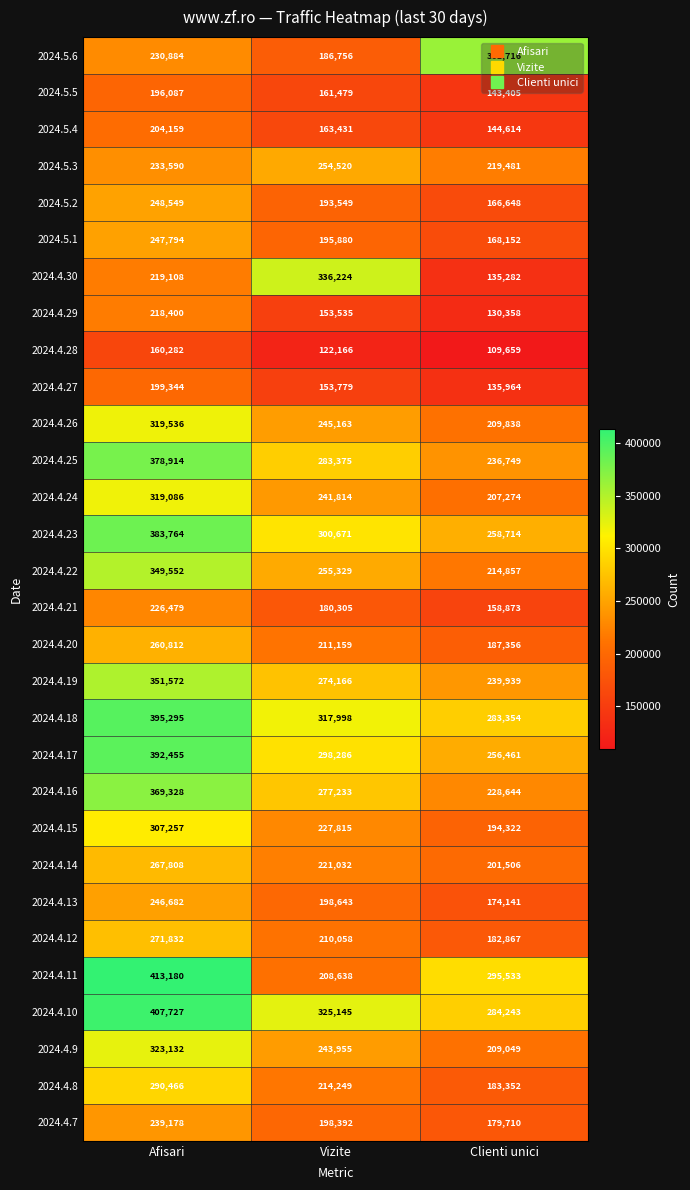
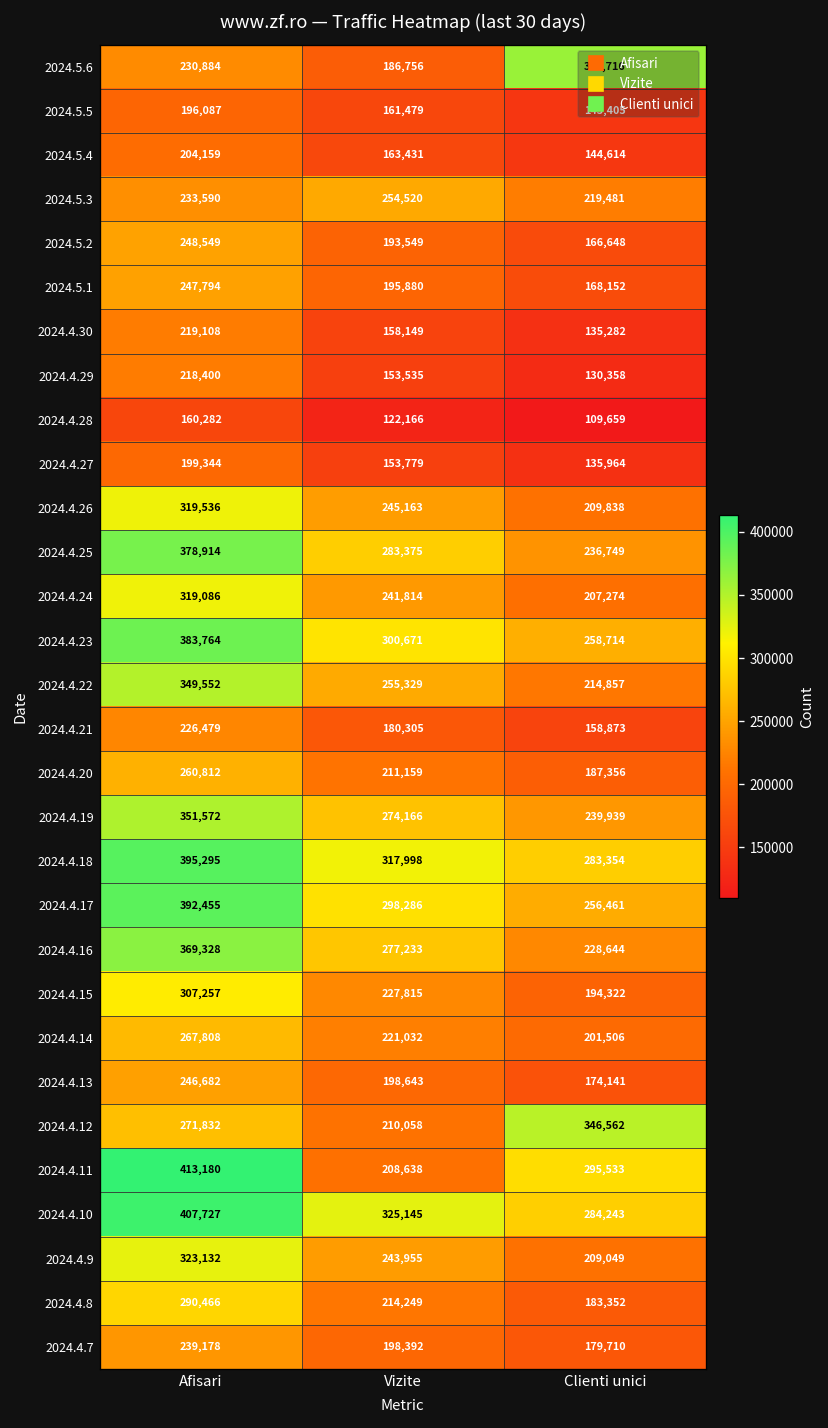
  {
    "2024.5.6": {
      "Afisari": "230,884",
      "Vizite": "186,756"
    },
    "2024.5.5": {
      "Afisari": "196,087",
      "Vizite": "161,479"
    },
    "2024.5.4": {
      "Afisari": "204,159",
      "Vizite": "163,431",
      "Clienti unici": "144,614"
    },
    "2024.5.3": {
      "Afisari": "233,590",
      "Vizite": "254,520",
      "Clienti unici": "219,481"
    },
    "2024.5.2": {
      "Afisari": "248,549",
      "Vizite": "193,549",
      "Clienti unici": "166,648"
    },
    "2024.5.1": {
      "Afisari": "247,794",
      "Vizite": "195,880",
      "Clienti unici": "168,152"
    },
    "2024.4.30": {
      "Afisari": "219,108",
-     "Vizite": "336,224",
+     "Vizite": "158,149",
      "Clienti unici": "135,282"
    },
    "2024.4.29": {
      "Afisari": "218,400",
      "Vizite": "153,535",
      "Clienti unici": "130,358"
    },
    "2024.4.28": {
      "Afisari": "160,282",
      "Vizite": "122,166",
      "Clienti unici": "109,659"
    },
    "2024.4.27": {
      "Afisari": "199,344",
      "Vizite": "153,779",
      "Clienti unici": "135,964"
    },
    "2024.4.26": {
      "Afisari": "319,536",
      "Vizite": "245,163",
      "Clienti unici": "209,838"
    },
    "2024.4.25": {
      "Afisari": "378,914",
      "Vizite": "283,375",
      "Clienti unici": "236,749"
    },
    "2024.4.24": {
      "Afisari": "319,086",
      "Vizite": "241,814",
      "Clienti unici": "207,274"
    },
    "2024.4.23": {
      "Afisari": "383,764",
      "Vizite": "300,671",
      "Clienti unici": "258,714"
    },
    "2024.4.22": {
      "Afisari": "349,552",
      "Vizite": "255,329",
      "Clienti unici": "214,857"
    },
    "2024.4.21": {
      "Afisari": "226,479",
      "Vizite": "180,305",
      "Clienti unici": "158,873"
    },
    "2024.4.20": {
      "Afisari": "260,812",
      "Vizite": "211,159",
      "Clienti unici": "187,356"
    },
    "2024.4.19": {
      "Afisari": "351,572",
      "Vizite": "274,166",
      "Clienti unici": "239,939"
    },
    "2024.4.18": {
      "Afisari": "395,295",
      "Vizite": "317,998",
      "Clienti unici": "283,354"
    },
    "2024.4.17": {
      "Afisari": "392,455",
      "Vizite": "298,286",
      "Clienti unici": "256,461"
    },
    "2024.4.16": {
      "Afisari": "369,328",
      "Vizite": "277,233",
      "Clienti unici": "228,644"
    },
    "2024.4.15": {
      "Afisari": "307,257",
      "Vizite": "227,815",
      "Clienti unici": "194,322"
    },
    "2024.4.14": {
      "Afisari": "267,808",
      "Vizite": "221,032",
      "Clienti unici": "201,506"
    },
    "2024.4.13": {
      "Afisari": "246,682",
      "Vizite": "198,643",
      "Clienti unici": "174,141"
    },
    "2024.4.12": {
      "Afisari": "271,832",
      "Vizite": "210,058",
-     "Clienti unici": "182,867"
+     "Clienti unici": "346,562"
    },
    "2024.4.11": {
      "Afisari": "413,180",
      "Vizite": "208,638",
      "Clienti unici": "295,533"
    },
    "2024.4.10": {
      "Afisari": "407,727",
      "Vizite": "325,145",
      "Clienti unici": "284,243"
    },
    "2024.4.9": {
      "Afisari": "323,132",
      "Vizite": "243,955",
      "Clienti unici": "209,049"
    },
    "2024.4.8": {
      "Afisari": "290,466",
      "Vizite": "214,249",
      "Clienti unici": "183,352"
    },
    "2024.4.7": {
      "Afisari": "239,178",
      "Vizite": "198,392",
      "Clienti unici": "179,710"
    }
  }
